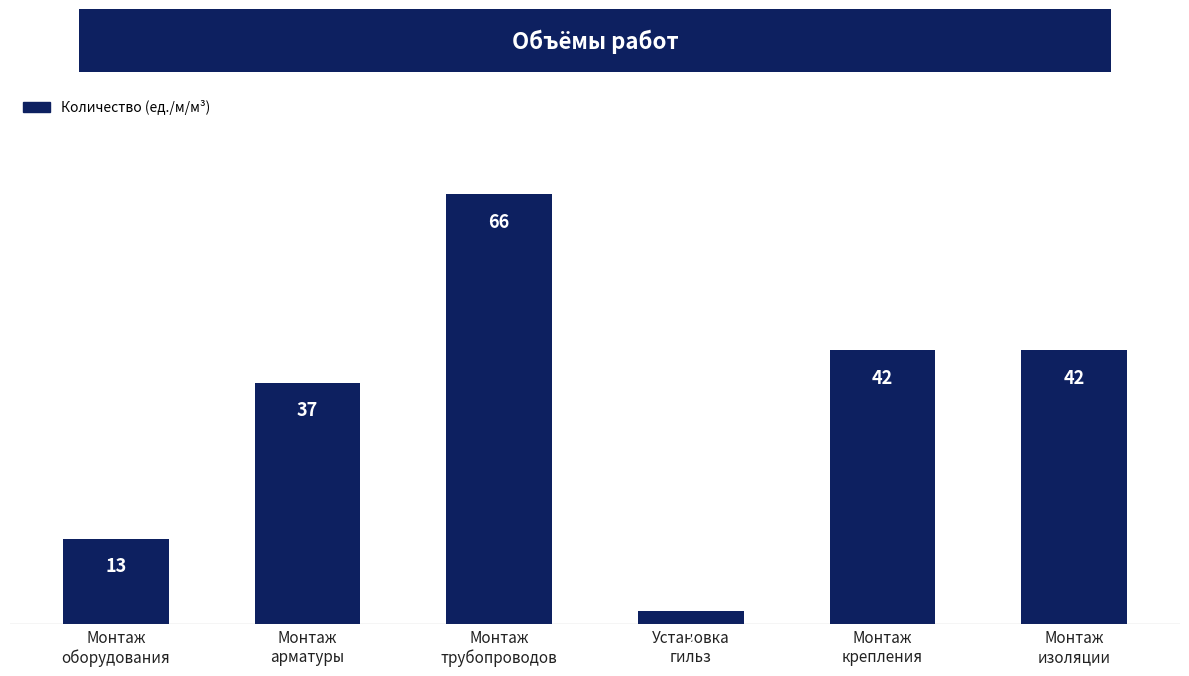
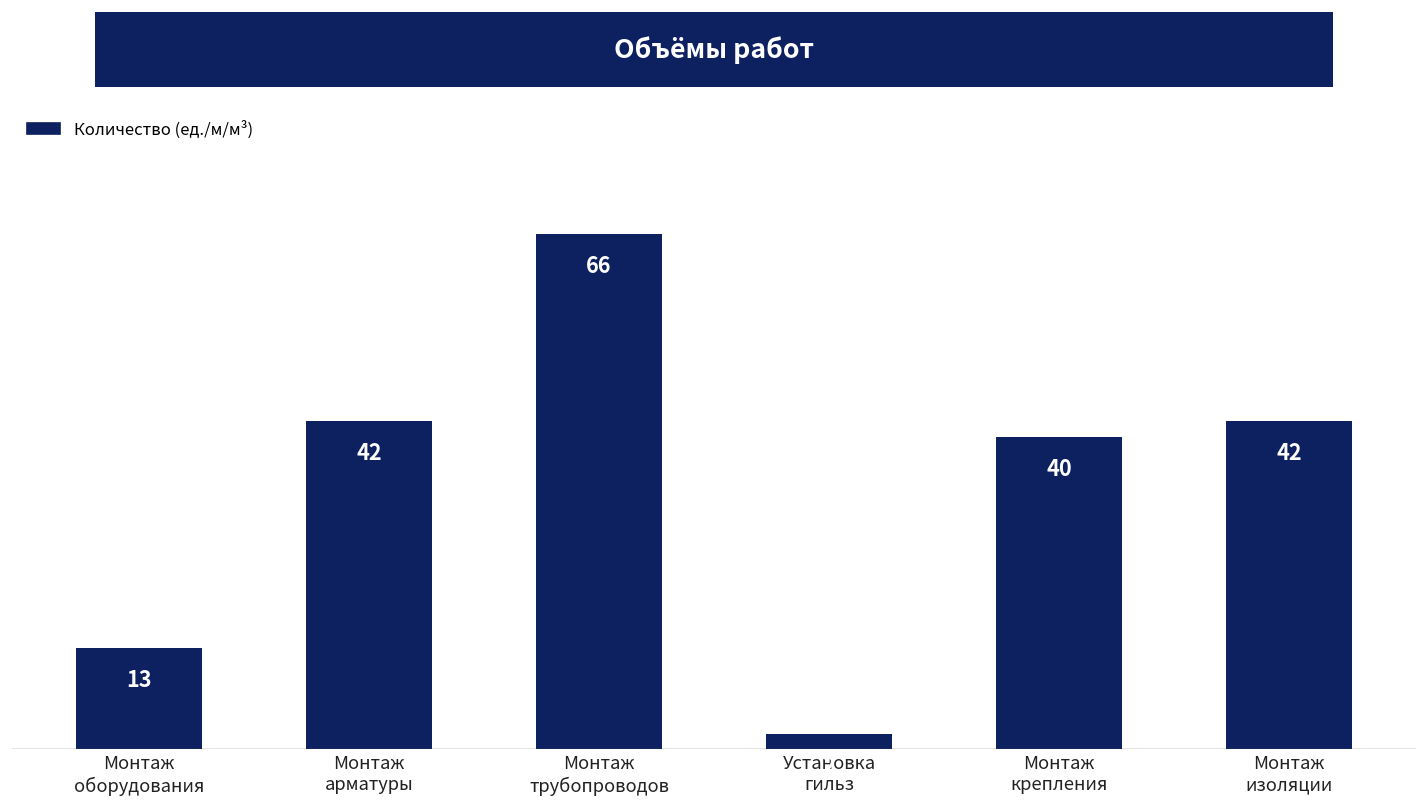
  {
    "Монтаж оборудования": 13,
-   "Монтаж арматуры": 37,
+   "Монтаж арматуры": 42,
    "Монтаж трубопроводов": 66,
-   "Монтаж крепления": 42,
+   "Монтаж крепления": 40,
    "Монтаж изоляции": 42
  }
